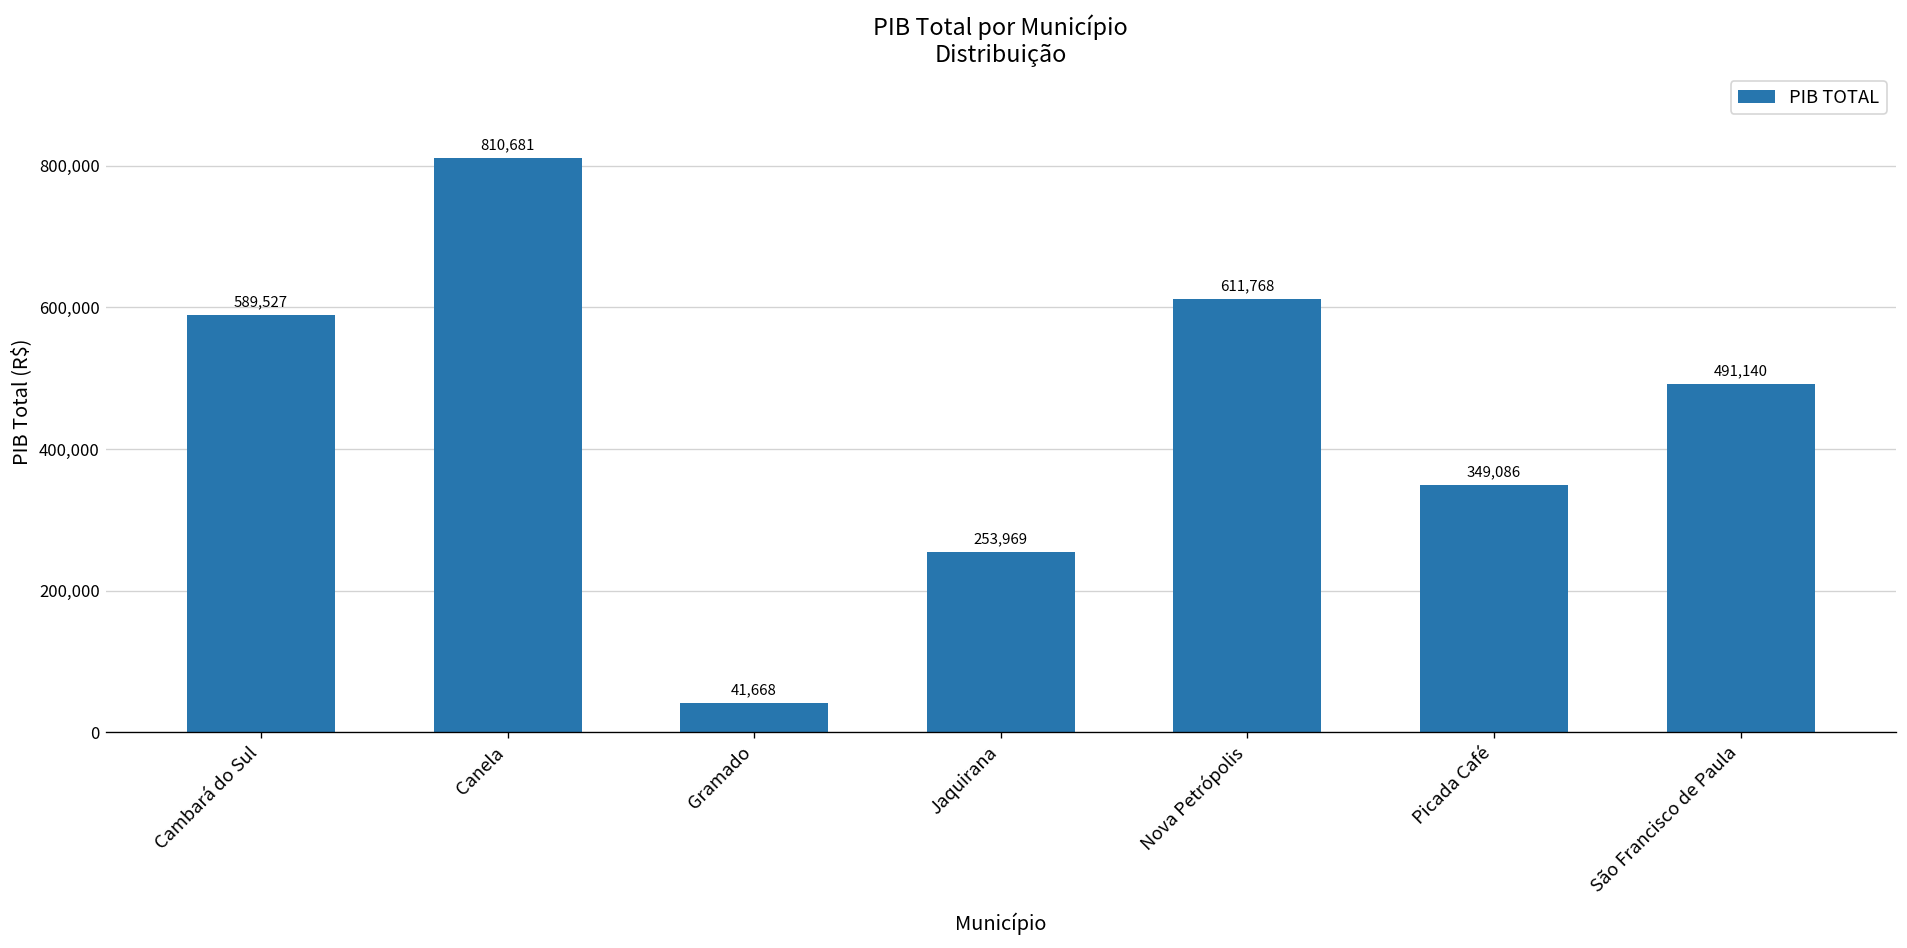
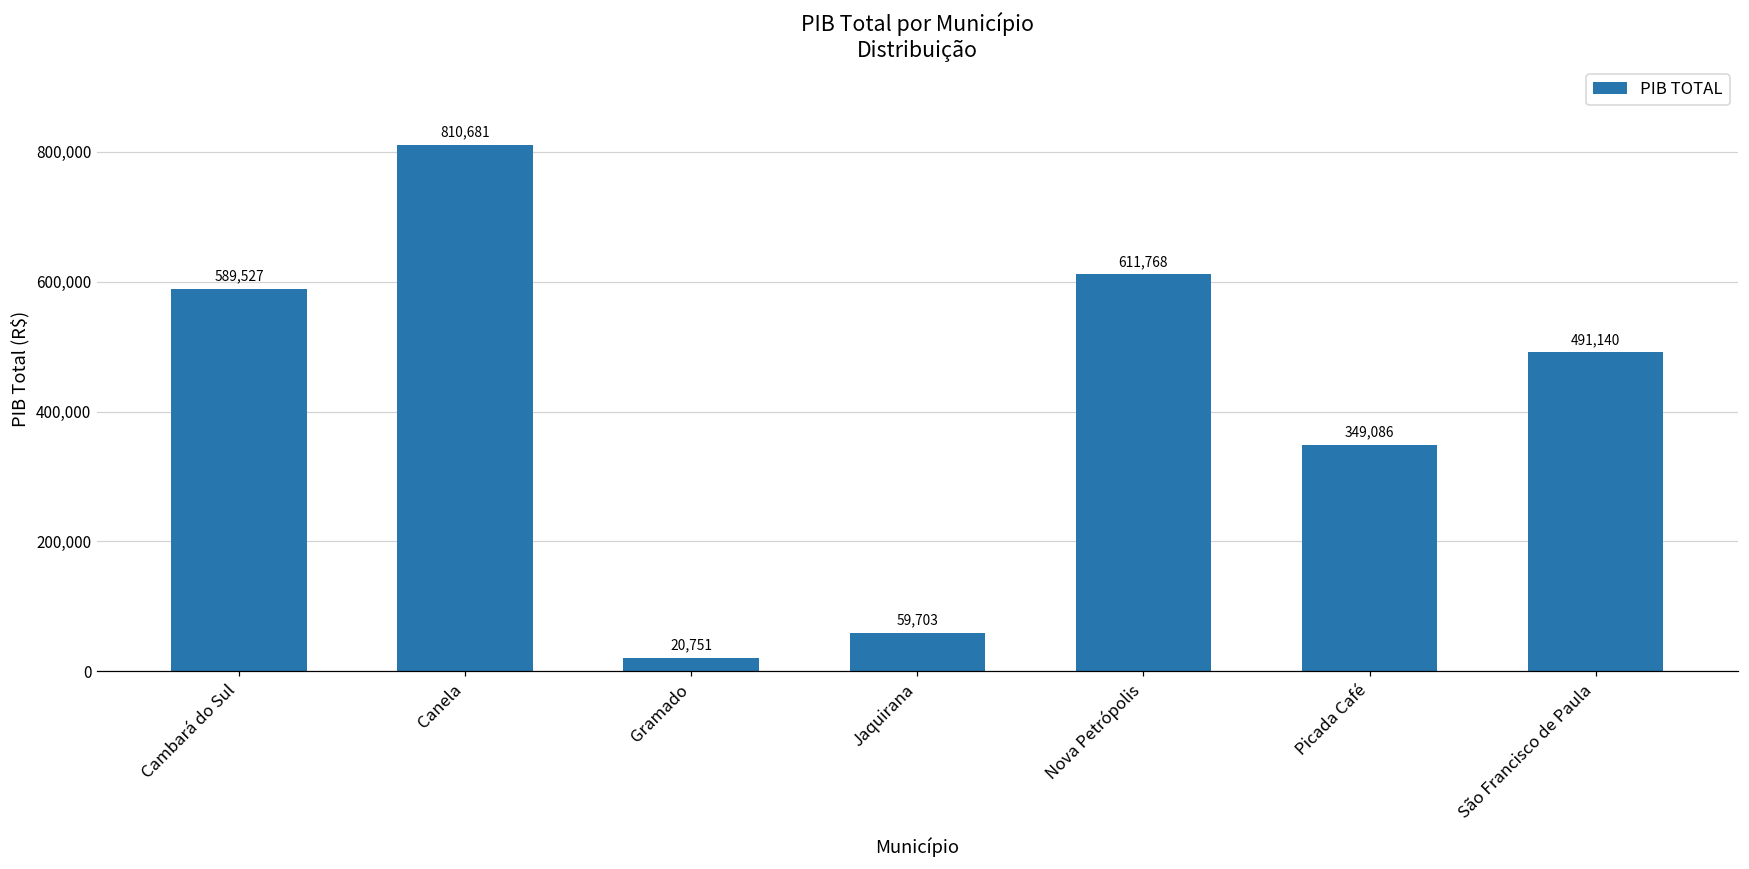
  {
    "Cambará do Sul": "589,527",
    "Canela": "810,681",
-   "Gramado": "41,668",
-   "Jaquirana": "253,969",
+   "Gramado": "20,751",
+   "Jaquirana": "59,703",
    "Nova Petrópolis": "611,768",
    "Picada Café": "349,086",
    "São Francisco de Paula": "491,140"
  }
